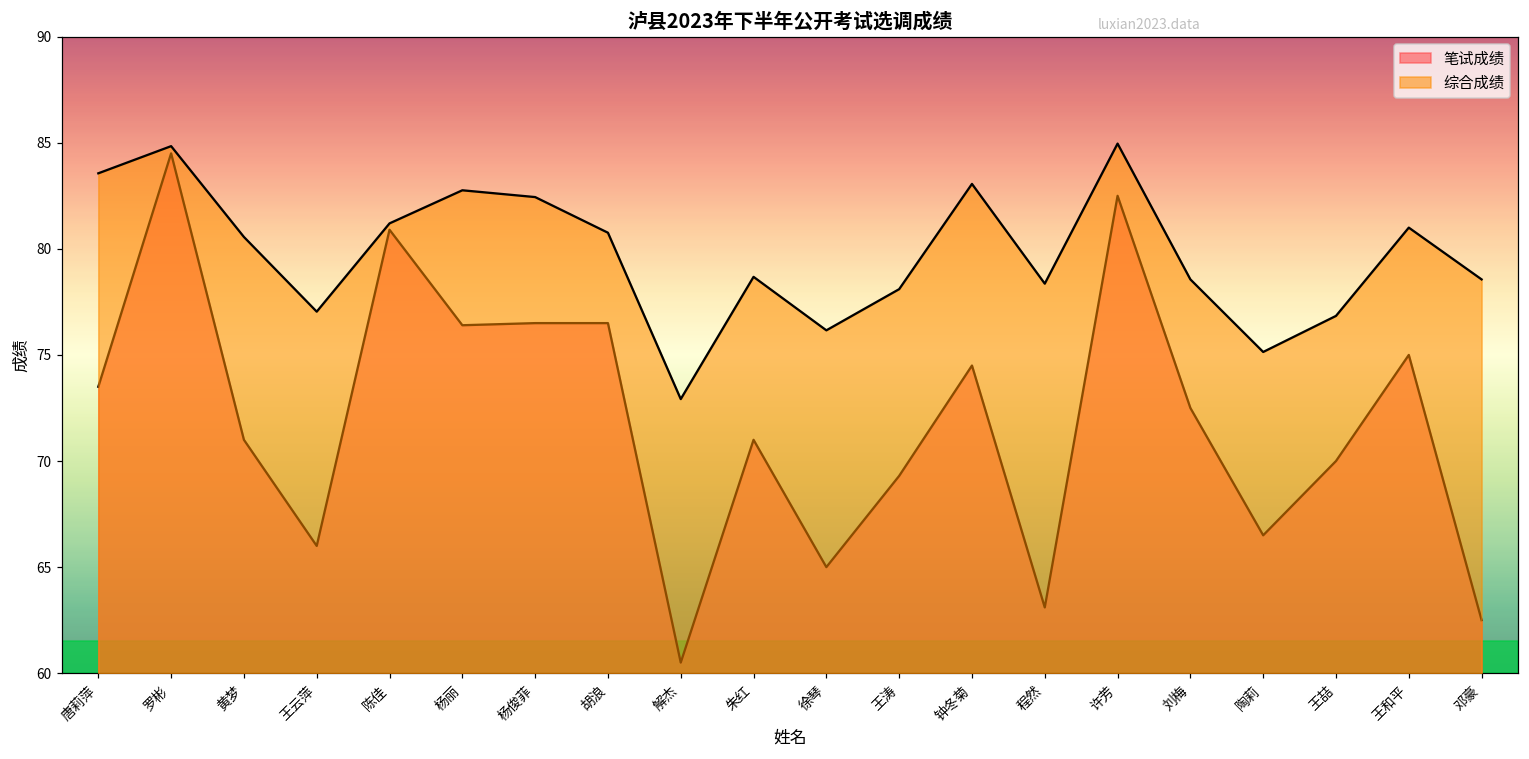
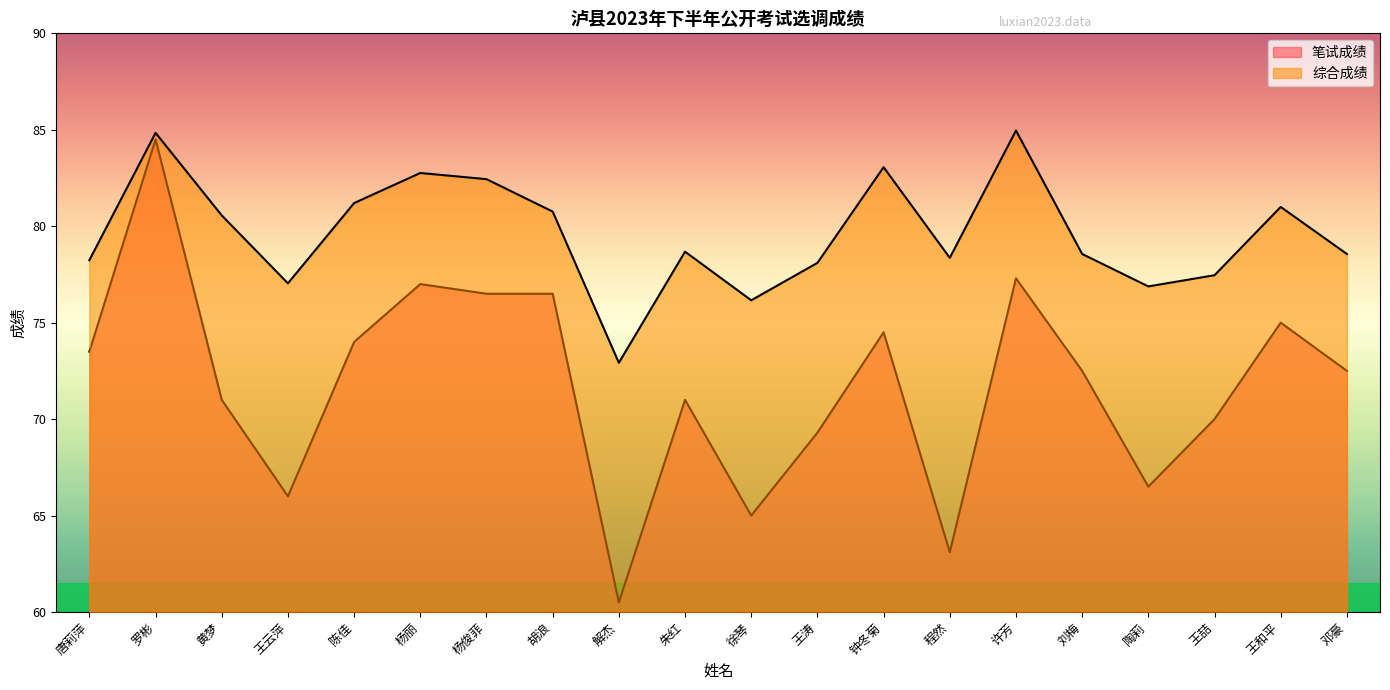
  {
    "笔试成绩": {
      "唐莉萍": 73.5,
      "罗彬": 84.5,
      "黄梦": 71.0,
      "王云萍": 66.0,
-     "陈佳": 80.9,
-     "杨丽": 76.4,
+     "陈佳": 74.0,
+     "杨丽": 77.0,
      "杨俊菲": 76.5,
      "胡浪": 76.5,
      "朱红": 71.0,
      "徐琴": 65.0,
      "王涛": 69.3,
      "钟冬菊": 74.5,
      "程然": 63.1,
-     "许芳": 82.5,
+     "许芳": 77.3,
      "刘梅": 72.5,
      "陶莉": 66.5,
      "王喆": 70.0,
      "王和平": 75.0,
-     "邓豪": 62.5
+     "邓豪": 72.5
    },
    "综合成绩": {
-     "唐莉萍": 83.6,
+     "唐莉萍": 78.2,
      "罗彬": 84.8,
      "黄梦": 80.6,
      "王云萍": 77.0,
      "陈佳": 81.2,
      "杨丽": 82.8,
      "杨俊菲": 82.4,
      "胡浪": 80.8,
      "解杰": 72.9,
      "朱红": 78.7,
      "徐琴": 76.2,
      "王涛": 78.1,
      "钟冬菊": 83.1,
      "程然": 78.4,
      "许芳": 85.0,
      "刘梅": 78.6,
-     "陶莉": 75.1,
-     "王喆": 76.8,
+     "陶莉": 76.9,
+     "王喆": 77.5,
      "王和平": 81.0,
      "邓豪": 78.6
    }
  }
